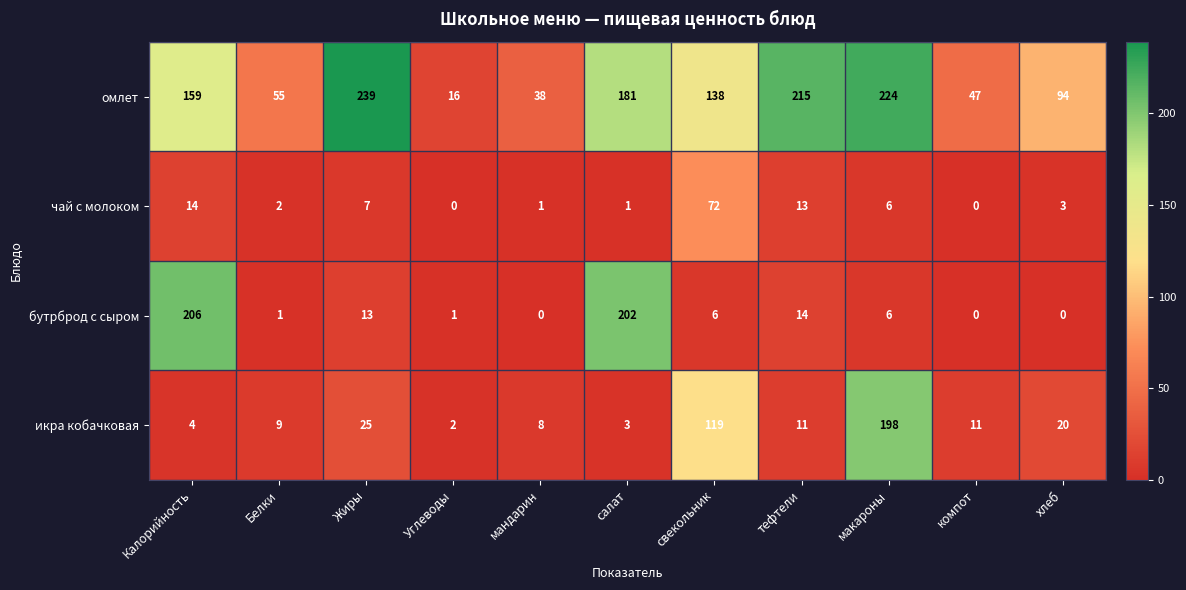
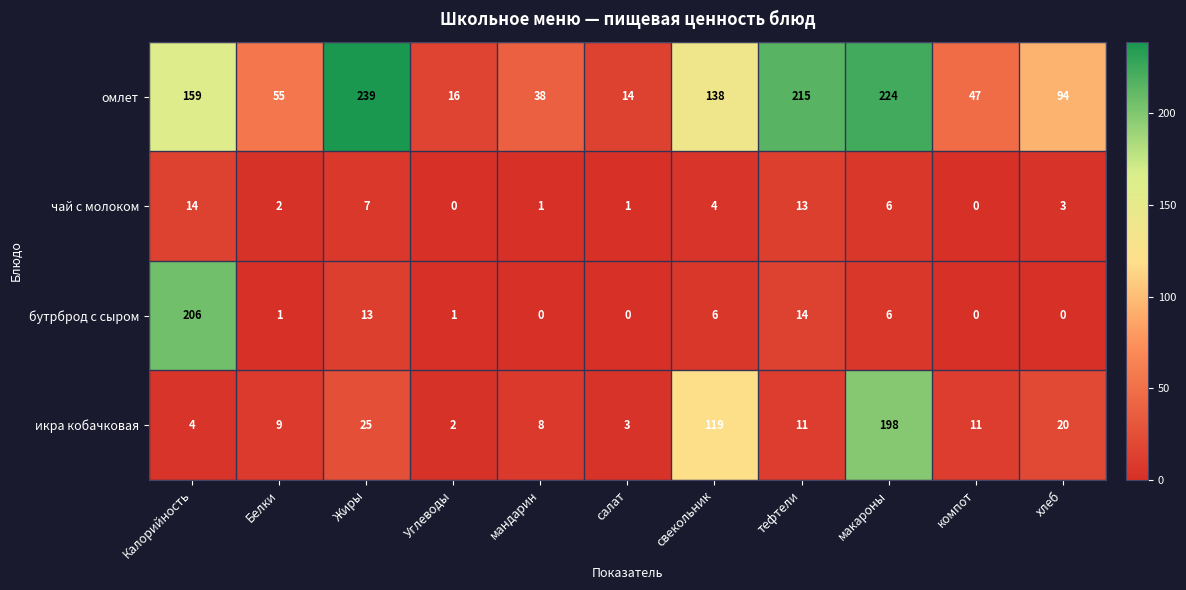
  {
    "омлет": {
      "Калорийность": 159,
      "Белки": 55,
      "Жиры": 239,
      "Углеводы": 16,
      "мандарин": 38,
-     "салат": 181,
+     "салат": 14,
      "свекольник": 138,
      "тефтели": 215,
      "макароны": 224,
      "компот": 47,
      "хлеб": 94
    },
    "чай с молоком": {
      "Калорийность": 14,
      "Белки": 2,
      "Жиры": 7,
      "Углеводы": 0,
      "мандарин": 1,
      "салат": 1,
-     "свекольник": 72,
+     "свекольник": 4,
      "тефтели": 13,
      "макароны": 6,
      "компот": 0,
      "хлеб": 3
    },
    "бутрброд с сыром": {
      "Калорийность": 206,
      "Белки": 1,
      "Жиры": 13,
      "Углеводы": 1,
      "мандарин": 0,
-     "салат": 202,
+     "салат": 0,
      "свекольник": 6,
      "тефтели": 14,
      "макароны": 6,
      "компот": 0,
      "хлеб": 0
    },
    "икра кобачковая": {
      "Калорийность": 4,
      "Белки": 9,
      "Жиры": 25,
      "Углеводы": 2,
      "мандарин": 8,
      "салат": 3,
      "свекольник": 119,
      "тефтели": 11,
      "макароны": 198,
      "компот": 11,
      "хлеб": 20
    }
  }
